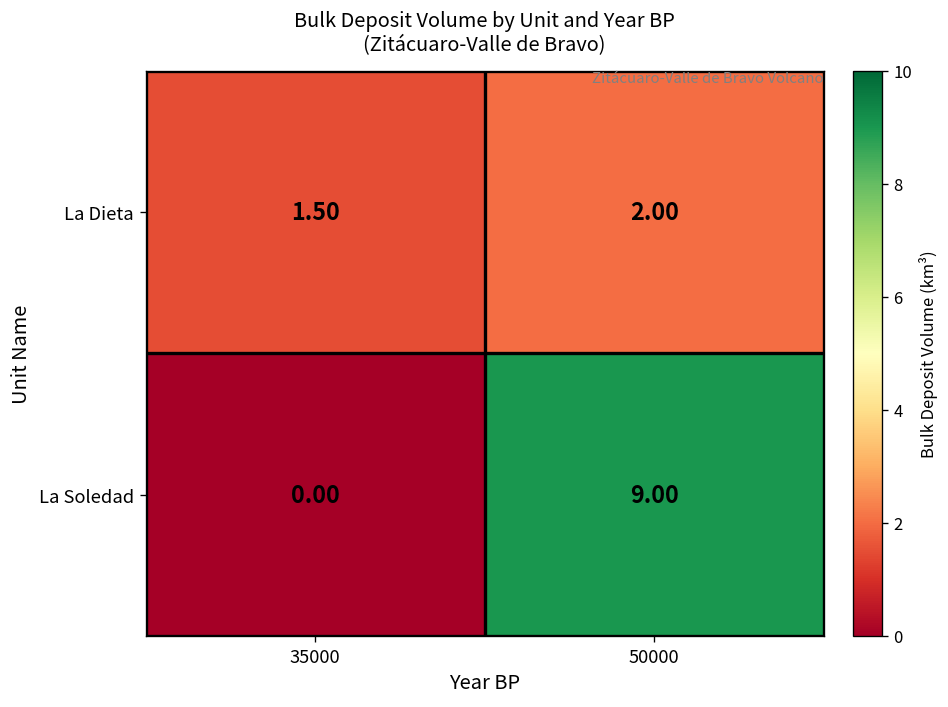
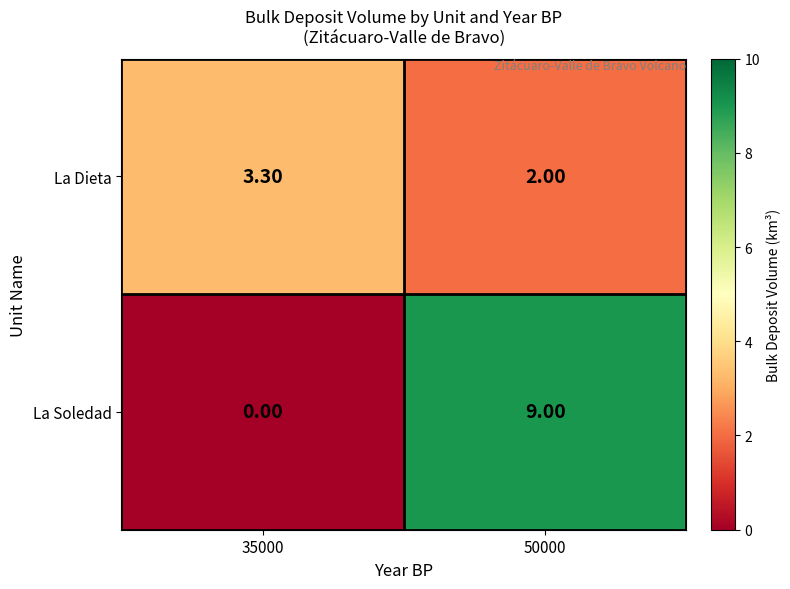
  {
    "La Dieta": {
-     "35000": 1.50
+     "35000": 3.30
    },
    "La Soledad": {
      "35000": 0.00,
      "50000": 9.00
    }
  }
